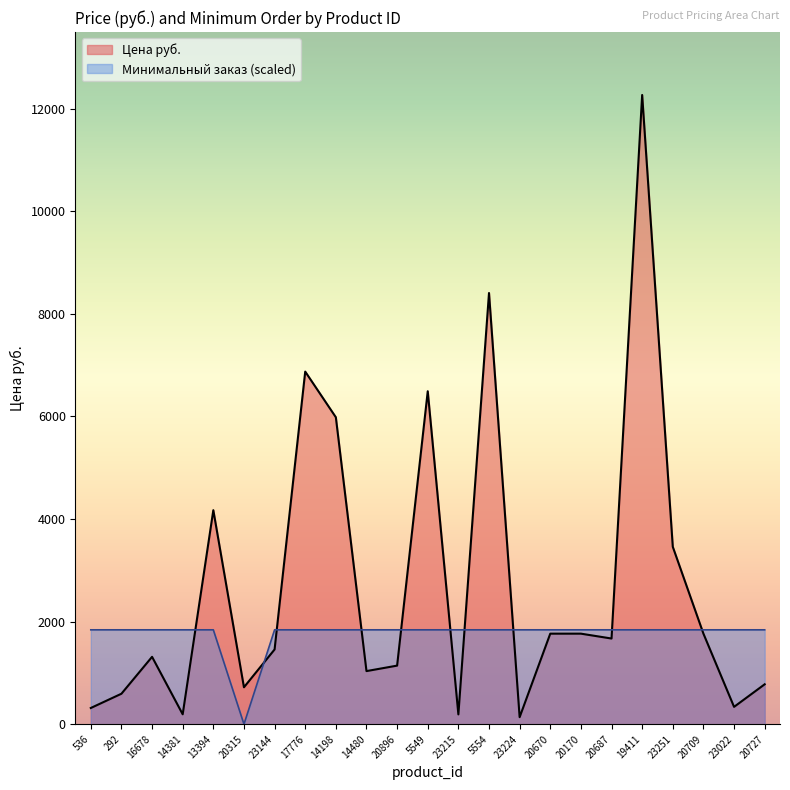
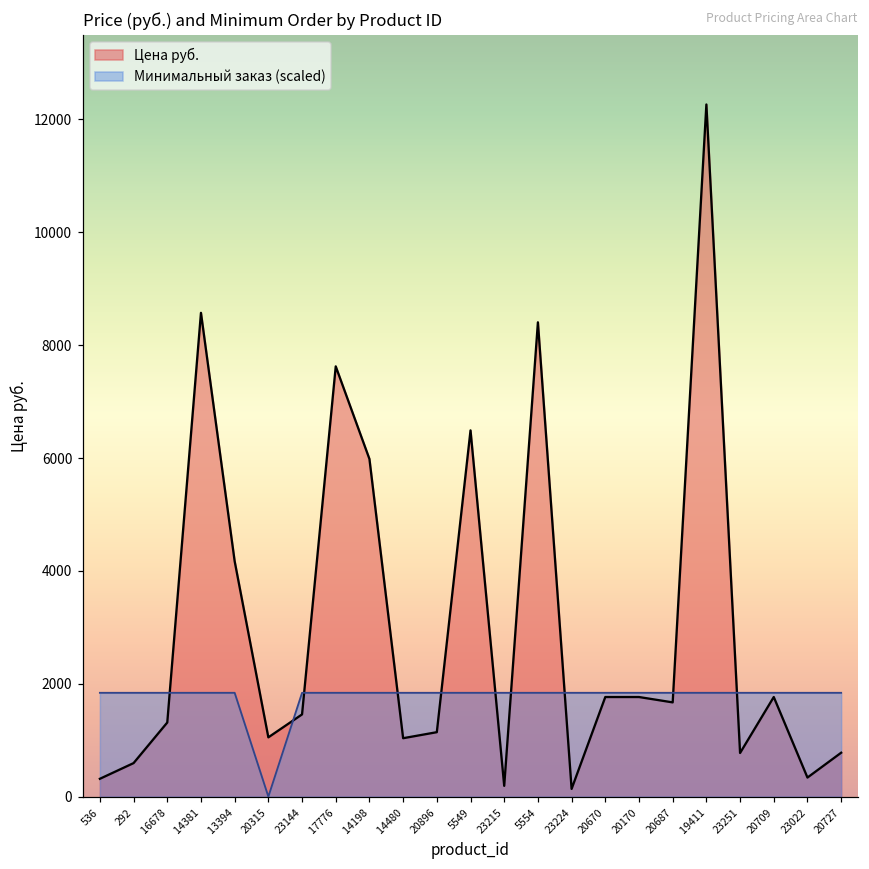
  {
    "Цена руб.": {
      "536": 300,
      "292": 600,
      "16678": 1300,
-     "14381": 200,
+     "14381": 8600,
      "13394": 4200,
-     "20315": 700,
+     "20315": 1100,
      "23144": 1500,
-     "17776": 6900,
+     "17776": 7600,
      "14198": 6000,
      "14480": 1000,
      "20896": 1100,
      "5549": 6500,
      "23215": 200,
      "5554": 8400,
      "23224": 100,
      "20670": 1800,
      "20170": 1800,
      "20687": 1700,
      "19411": 12300,
-     "23251": 3500,
+     "23251": 800,
      "20709": 1800,
      "23022": 300,
      "20727": 800
    },
    "Минимальный заказ (scaled)": {
      "536": 1800,
      "292": 1800,
      "16678": 1800,
      "14381": 1800,
      "13394": 1800,
      "20315": 0,
      "23144": 1800,
      "17776": 1800,
      "14198": 1800,
      "14480": 1800,
      "20896": 1800,
      "5549": 1800,
      "23215": 1800,
      "5554": 1800,
      "23224": 1800,
      "20670": 1800,
      "20170": 1800,
      "20687": 1800,
      "19411": 1800,
      "23251": 1800,
      "20709": 1800,
      "23022": 1800,
      "20727": 1800
    }
  }
